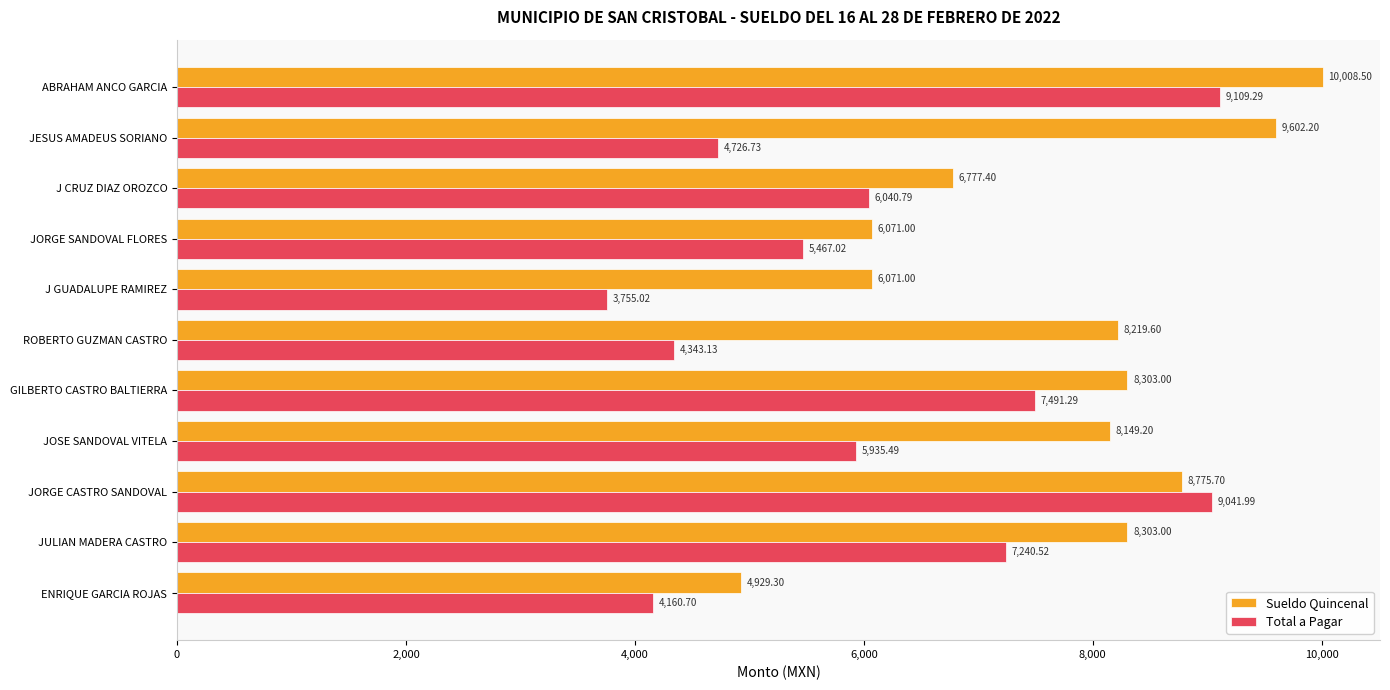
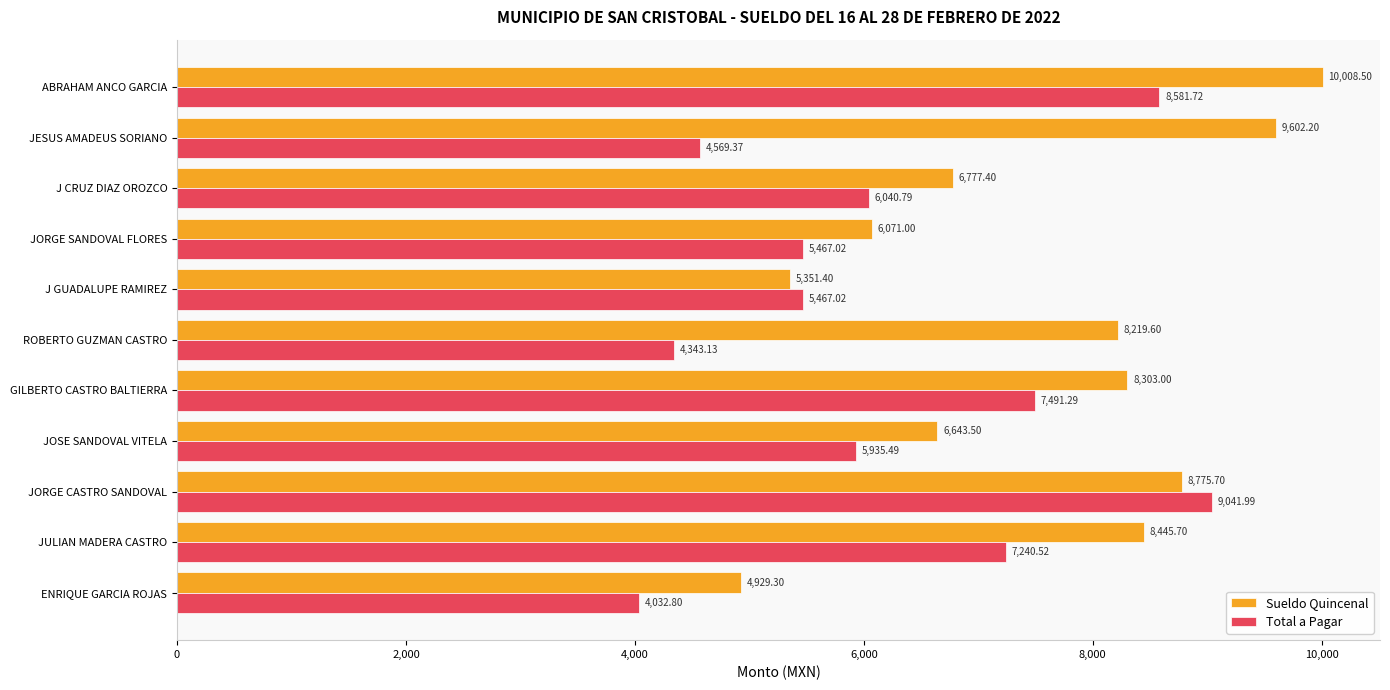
  {
    "Sueldo Quincenal": {
      "ABRAHAM ANCO GARCIA": "10,008.50",
      "JESUS AMADEUS SORIANO": "9,602.20",
      "J CRUZ DIAZ OROZCO": "6,777.40",
      "JORGE SANDOVAL FLORES": "6,071.00",
-     "J GUADALUPE RAMIREZ": "6,071.00",
+     "J GUADALUPE RAMIREZ": "5,351.40",
      "ROBERTO GUZMAN CASTRO": "8,219.60",
      "GILBERTO CASTRO BALTIERRA": "8,303.00",
-     "JOSE SANDOVAL VITELA": "8,149.20",
+     "JOSE SANDOVAL VITELA": "6,643.50",
      "JORGE CASTRO SANDOVAL": "8,775.70",
-     "JULIAN MADERA CASTRO": "8,303.00",
+     "JULIAN MADERA CASTRO": "8,445.70",
      "ENRIQUE GARCIA ROJAS": "4,929.30"
    },
    "Total a Pagar": {
-     "ABRAHAM ANCO GARCIA": "9,109.29",
-     "JESUS AMADEUS SORIANO": "4,726.73",
+     "ABRAHAM ANCO GARCIA": "8,581.72",
+     "JESUS AMADEUS SORIANO": "4,569.37",
      "J CRUZ DIAZ OROZCO": "6,040.79",
      "JORGE SANDOVAL FLORES": "5,467.02",
-     "J GUADALUPE RAMIREZ": "3,755.02",
+     "J GUADALUPE RAMIREZ": "5,467.02",
      "ROBERTO GUZMAN CASTRO": "4,343.13",
      "GILBERTO CASTRO BALTIERRA": "7,491.29",
      "JOSE SANDOVAL VITELA": "5,935.49",
      "JORGE CASTRO SANDOVAL": "9,041.99",
      "JULIAN MADERA CASTRO": "7,240.52",
-     "ENRIQUE GARCIA ROJAS": "4,160.70"
+     "ENRIQUE GARCIA ROJAS": "4,032.80"
    }
  }
